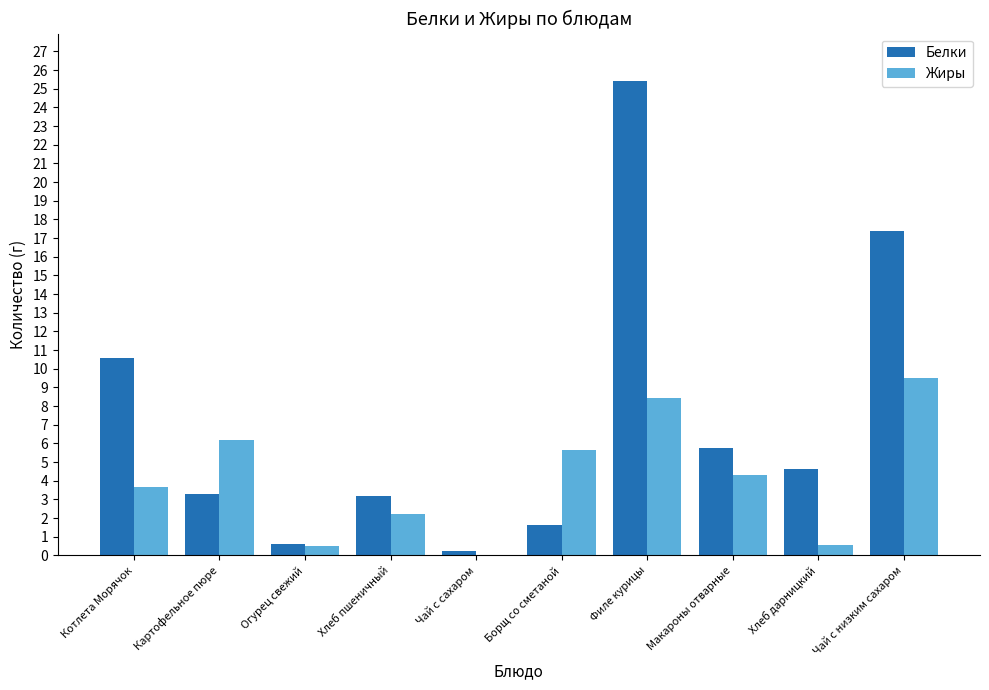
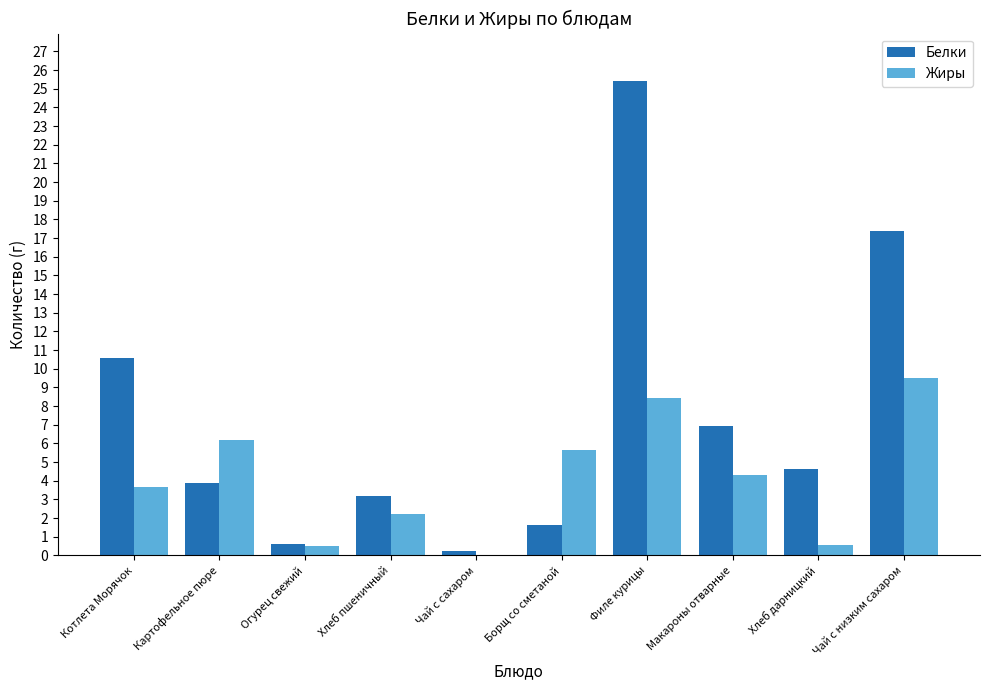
  {
    "Белки": {
      "Котлета Морячок": 10.6,
-     "Картофельное пюре": 3.3,
+     "Картофельное пюре": 3.9,
      "Огурец свежий": 0.6,
      "Хлеб пшеничный": 3.2,
      "Чай с сахаром": 0.3,
      "Борщ со сметаной": 1.6,
      "Филе курицы": 25.4,
-     "Макароны отварные": 5.8,
+     "Макароны отварные": 6.9,
      "Хлеб дарницкий": 4.6,
      "Чай с низким сахаром": 17.4
    },
    "Жиры": {
      "Котлета Морячок": 3.7,
      "Картофельное пюре": 6.2,
      "Огурец свежий": 0.5,
      "Хлеб пшеничный": 2.2,
      "Борщ со сметаной": 5.6,
      "Филе курицы": 8.4,
      "Макароны отварные": 4.3,
      "Хлеб дарницкий": 0.6,
      "Чай с низким сахаром": 9.5
    }
  }
